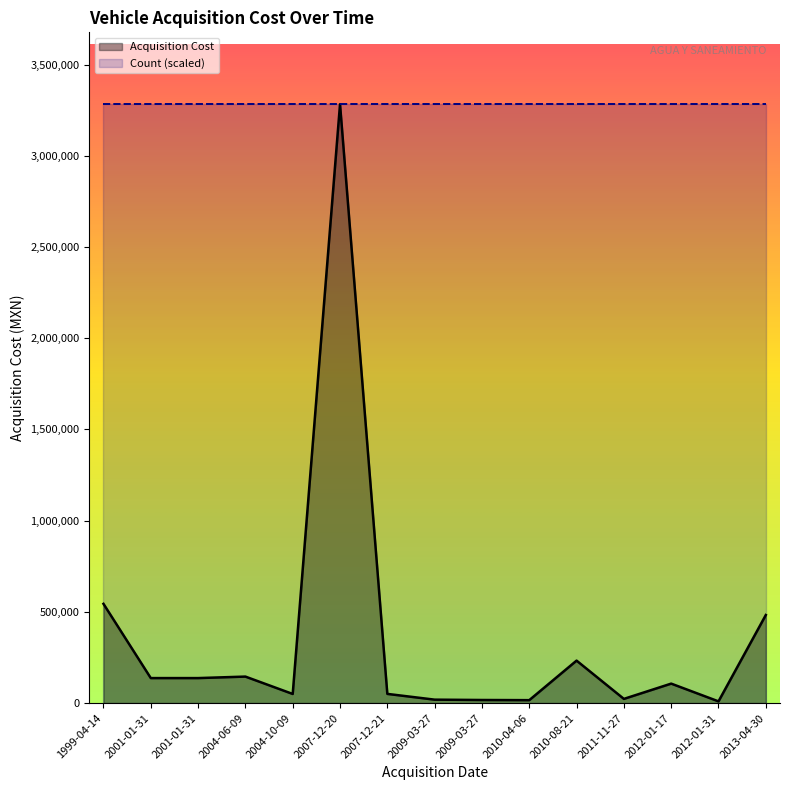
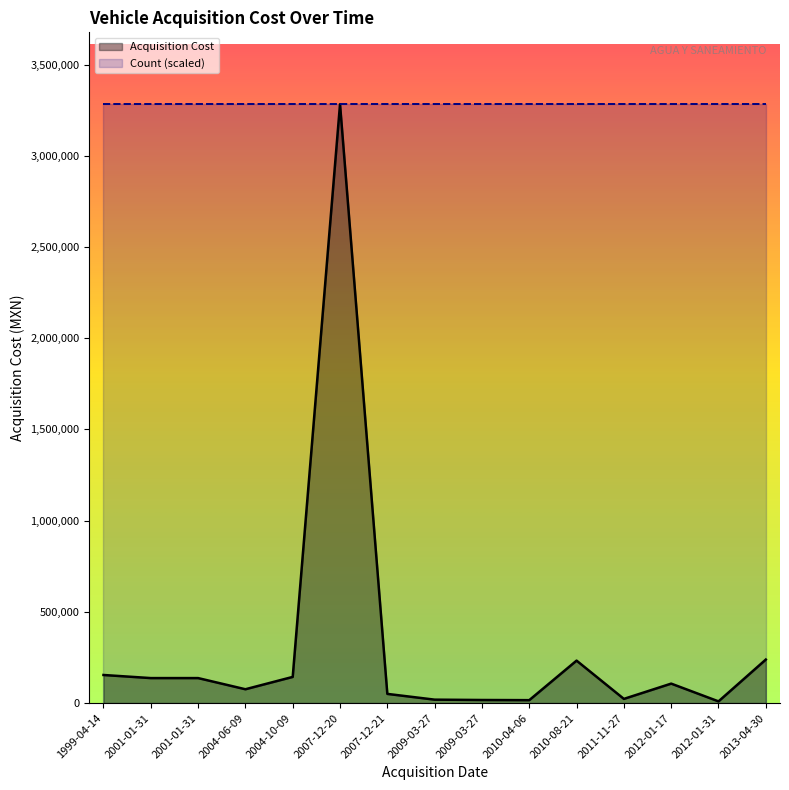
  {
    "Acquisition Cost": {
-     "1999-04-14": "540,000",
-     "2004-06-09": "150,000",
-     "2004-10-09": "50,000",
+     "1999-04-14": "150,000",
+     "2004-06-09": "80,000",
+     "2004-10-09": "140,000",
      "2007-12-21": "50,000",
      "2010-04-06": "20,000",
      "2010-08-21": "230,000",
      "2011-11-27": "20,000",
      "2012-01-17": "110,000",
      "2012-01-31": "10,000",
-     "2013-04-30": "480,000"
+     "2013-04-30": "240,000"
    },
    "Count (scaled)": {
      "1999-04-14": "3,280,000",
      "2004-06-09": "3,280,000",
      "2004-10-09": "3,280,000",
      "2007-12-21": "3,280,000",
      "2010-04-06": "3,280,000",
      "2010-08-21": "3,280,000",
      "2011-11-27": "3,280,000",
      "2012-01-17": "3,280,000",
      "2012-01-31": "3,280,000",
      "2013-04-30": "3,280,000"
    }
  }
